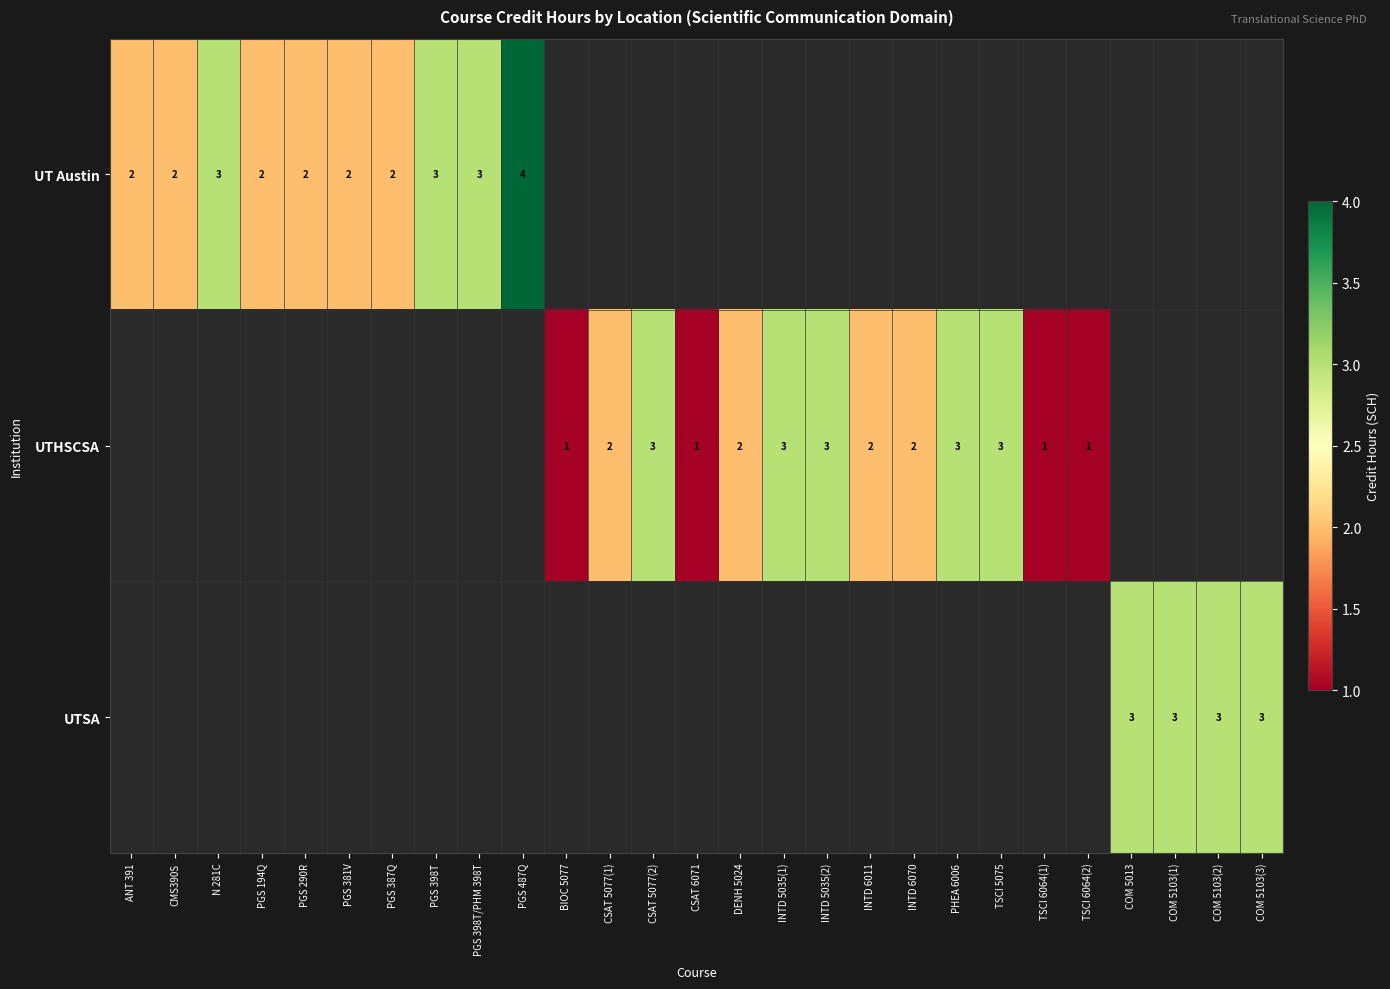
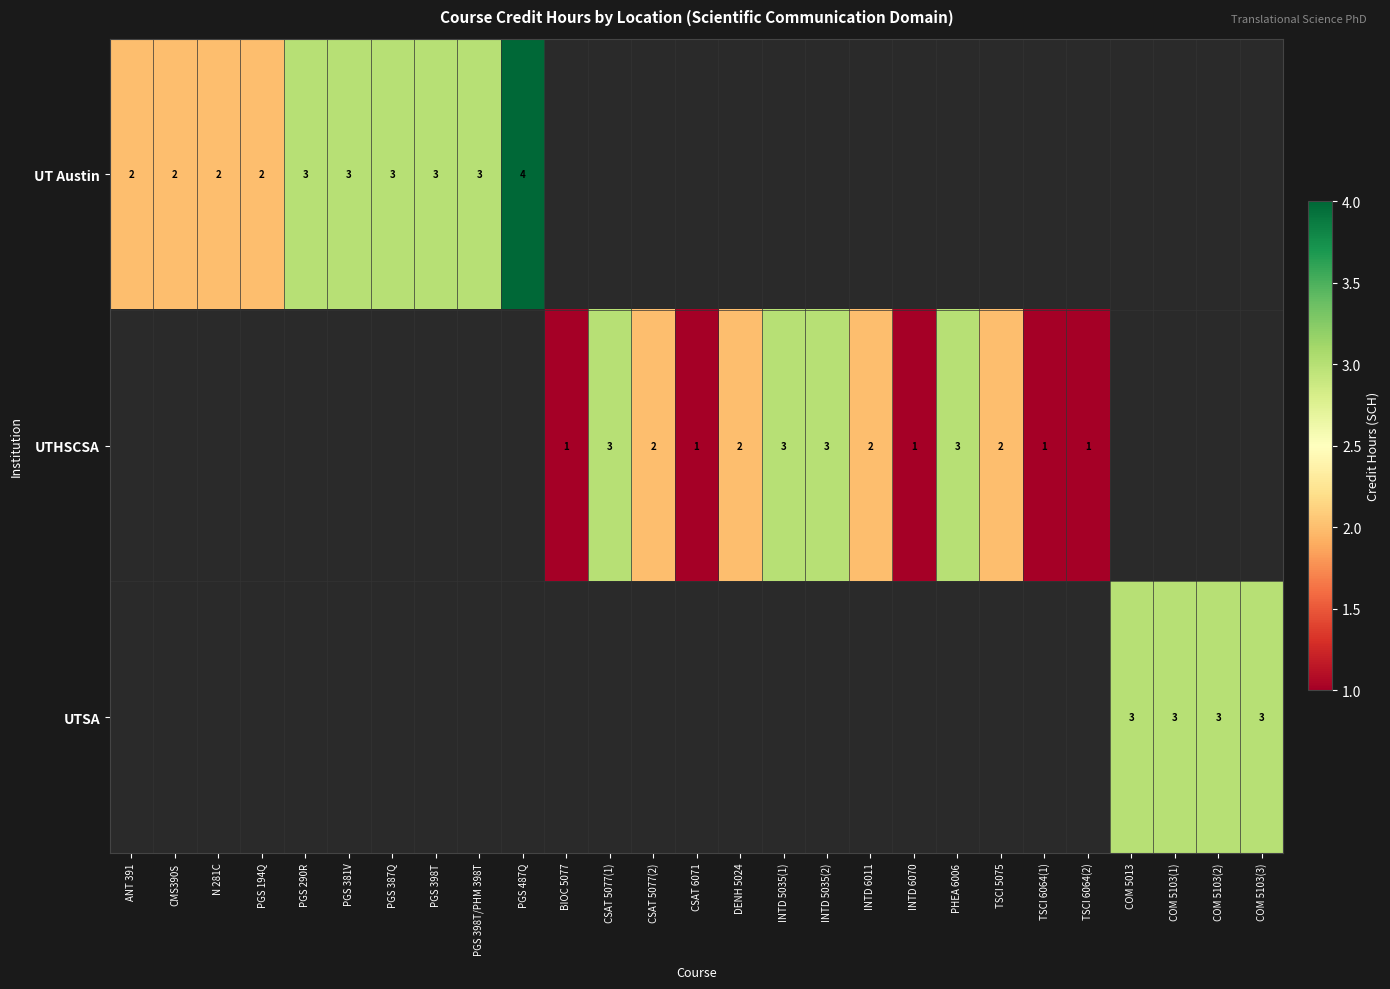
  {
    "UT Austin": {
      "ANT 391": 2,
      "CMS390S": 2,
-     "N 281C": 3,
+     "N 281C": 2,
      "PGS 194Q": 2,
-     "PGS 290R": 2,
-     "PGS 381V": 2,
-     "PGS 387Q": 2,
+     "PGS 290R": 3,
+     "PGS 381V": 3,
+     "PGS 387Q": 3,
      "PGS 398T": 3,
      "PGS 398T/PHM 398T": 3,
      "PGS 487Q": 4
    },
    "UTHSCSA": {
      "BIOC 5077": 1,
-     "CSAT 5077(1)": 2,
-     "CSAT 5077(2)": 3,
+     "CSAT 5077(1)": 3,
+     "CSAT 5077(2)": 2,
      "CSAT 6071": 1,
      "DENH 5024": 2,
      "INTD 5035(1)": 3,
      "INTD 5035(2)": 3,
      "INTD 6011": 2,
-     "INTD 6070": 2,
+     "INTD 6070": 1,
      "PHEA 6006": 3,
-     "TSCI 5075": 3,
+     "TSCI 5075": 2,
      "TSCI 6064(1)": 1,
      "TSCI 6064(2)": 1
    },
    "UTSA": {
      "COM 5013": 3,
      "COM 5103(1)": 3,
      "COM 5103(2)": 3,
      "COM 5103(3)": 3
    }
  }
